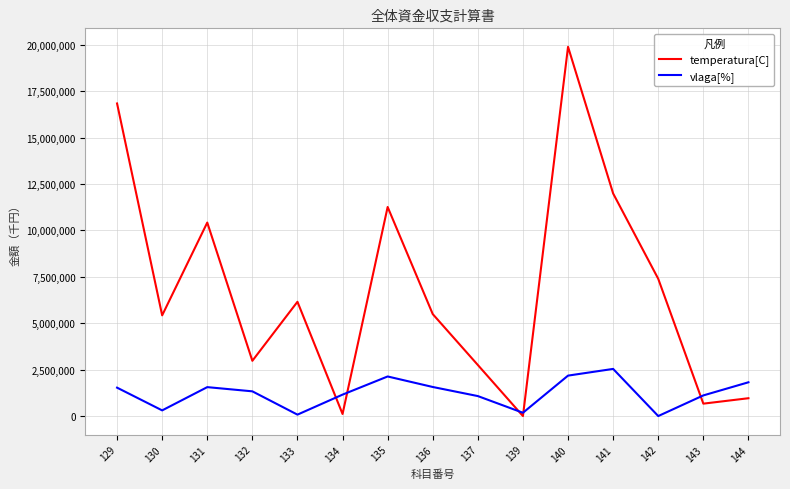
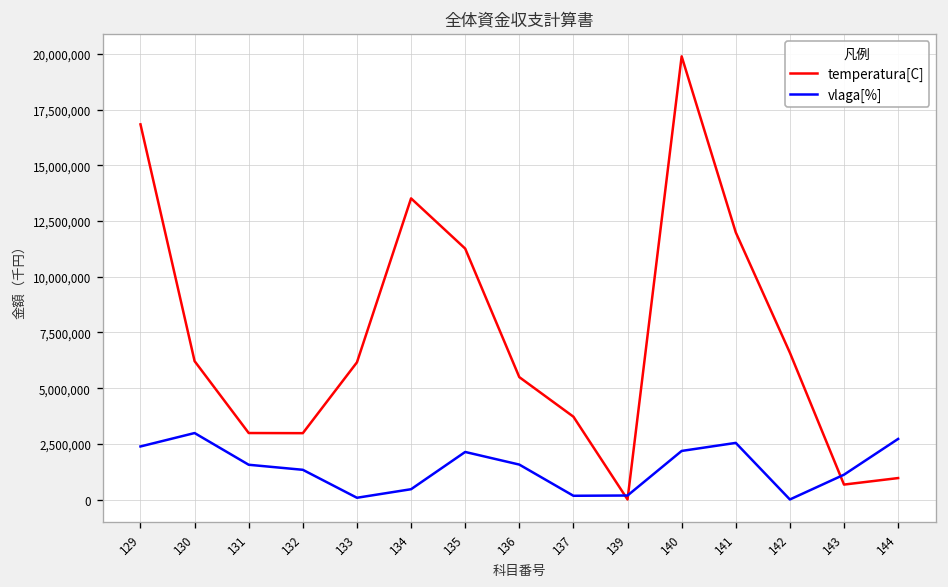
  {
    "temperatura[C]": {
      "129": "16,800,000",
-     "130": "5,400,000",
-     "131": "10,400,000",
+     "130": "6,200,000",
+     "131": "3,000,000",
      "132": "3,000,000",
      "133": "6,200,000",
-     "134": "100,000",
+     "134": "13,500,000",
      "135": "11,300,000",
      "136": "5,500,000",
-     "137": "2,800,000",
+     "137": "3,700,000",
      "139": "0",
      "140": "19,900,000",
      "141": "12,000,000",
-     "142": "7,400,000",
+     "142": "6,600,000",
      "143": "700,000",
      "144": "1,000,000"
    },
    "vlaga[%]": {
-     "129": "1,500,000",
-     "130": "300,000",
+     "129": "2,400,000",
+     "130": "3,000,000",
      "131": "1,600,000",
      "132": "1,300,000",
      "133": "100,000",
-     "134": "1,200,000",
+     "134": "500,000",
      "135": "2,100,000",
      "136": "1,600,000",
-     "137": "1,100,000",
+     "137": "200,000",
      "139": "200,000",
      "140": "2,200,000",
      "141": "2,500,000",
      "142": "0",
      "143": "1,100,000",
-     "144": "1,800,000"
+     "144": "2,700,000"
    }
  }
